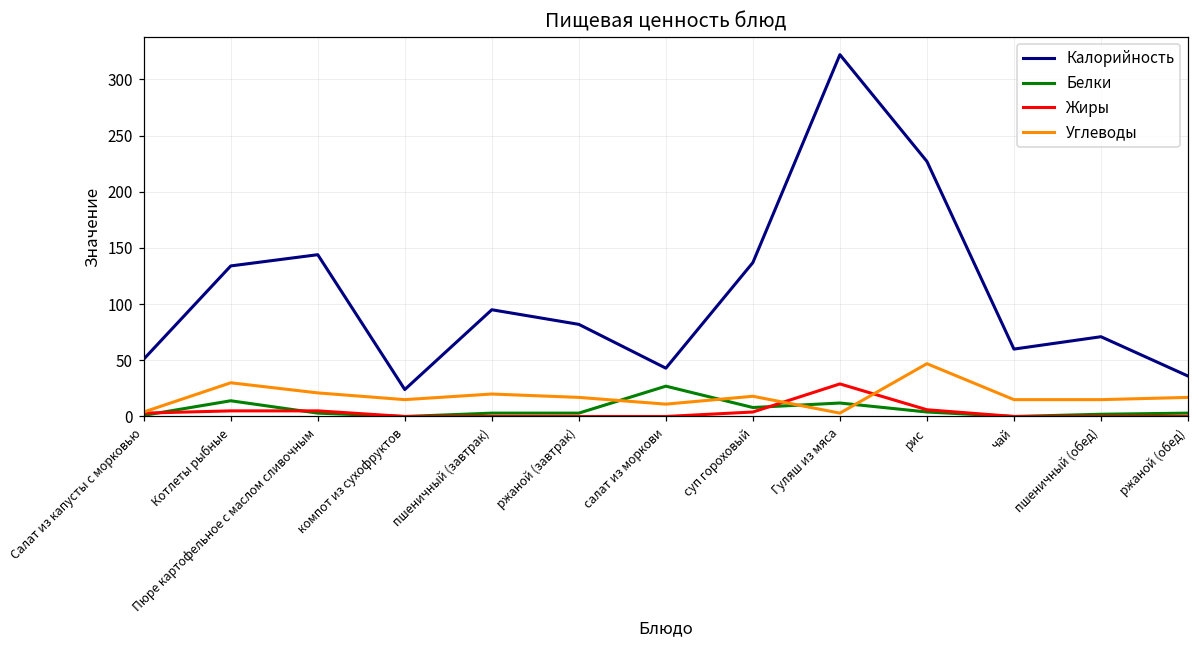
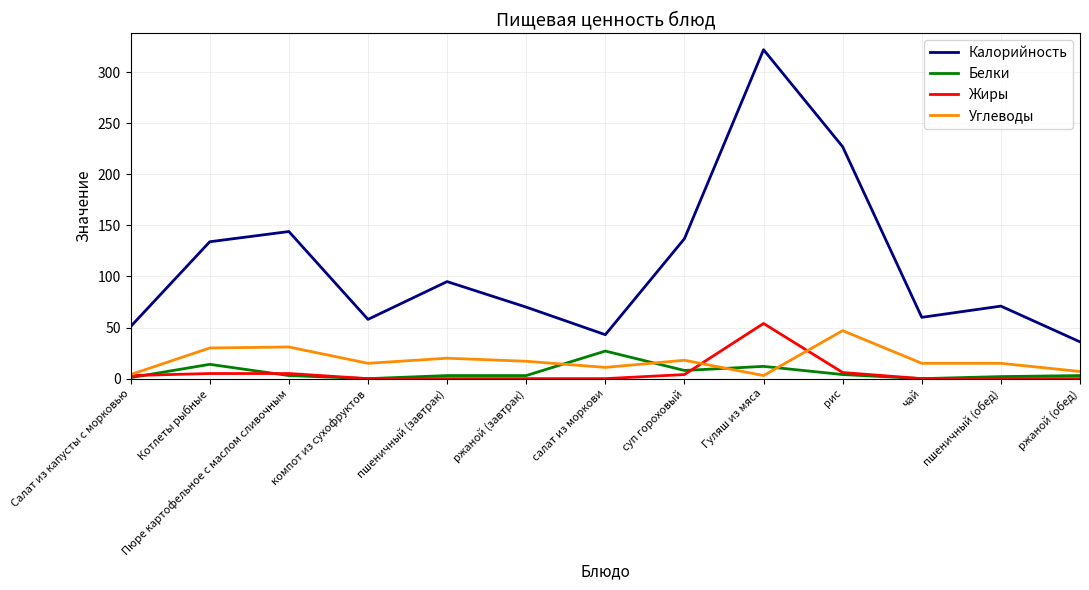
  {
    "Калорийность": {
      "Салат из капусты с морковью": 51,
      "Котлеты рыбные": 134,
      "Пюре картофельное с маслом сливочным": 144,
-     "компот из сухофруктов": 24,
+     "компот из сухофруктов": 58,
      "пшеничный (завтрак)": 95,
-     "ржаной (завтрак)": 82,
+     "ржаной (завтрак)": 70,
      "салат из моркови": 43,
      "суп гороховый": 137,
      "Гуляш из мяса": 322,
      "рис": 227,
      "чай": 60,
      "пшеничный (обед)": 71,
      "ржаной (обед)": 36
    },
    "Белки": {
      "Котлеты рыбные": 14,
      "пшеничный (завтрак)": 3,
      "ржаной (завтрак)": 3,
      "салат из моркови": 27,
      "суп гороховый": 8,
      "Гуляш из мяса": 12,
      "ржаной (обед)": 3
    },
    "Жиры": {
      "Котлеты рыбные": 5,
      "пшеничный (завтрак)": 0,
      "ржаной (завтрак)": 0,
      "салат из моркови": 0,
      "суп гороховый": 4,
-     "Гуляш из мяса": 29,
+     "Гуляш из мяса": 54,
      "ржаной (обед)": 0
    },
    "Углеводы": {
      "Котлеты рыбные": 30,
-     "Пюре картофельное с маслом сливочным": 21,
+     "Пюре картофельное с маслом сливочным": 31,
      "компот из сухофруктов": 15,
      "пшеничный (завтрак)": 20,
      "ржаной (завтрак)": 17,
      "салат из моркови": 11,
      "суп гороховый": 18,
      "Гуляш из мяса": 3,
      "рис": 47,
      "чай": 15,
      "пшеничный (обед)": 15,
-     "ржаной (обед)": 17
+     "ржаной (обед)": 7
    }
  }
